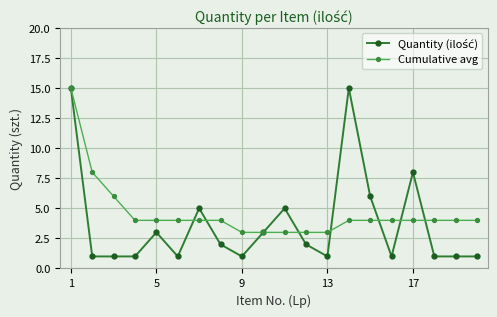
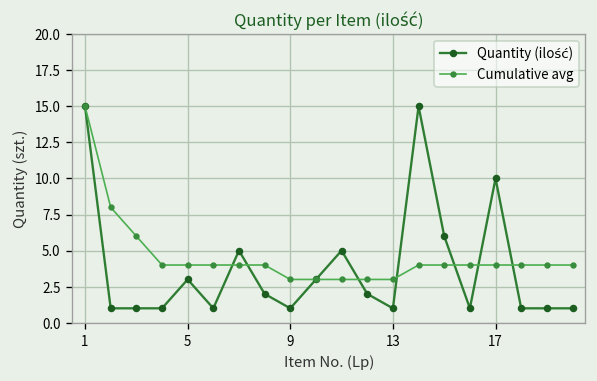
  {
    "Quantity (ilość)": {
      "5": 3,
      "9": 1,
      "13": 1,
-     "17": 8
+     "17": 10
    },
    "Cumulative avg": {
      "5": 4,
      "9": 3,
      "13": 3,
      "17": 4
    }
  }
